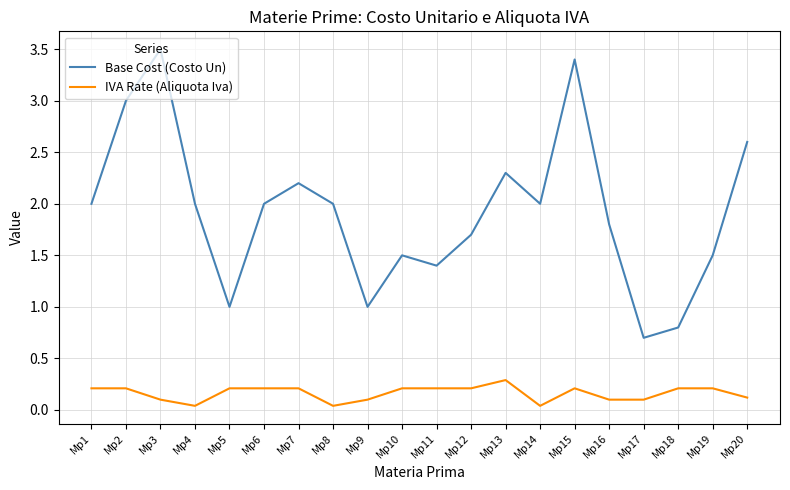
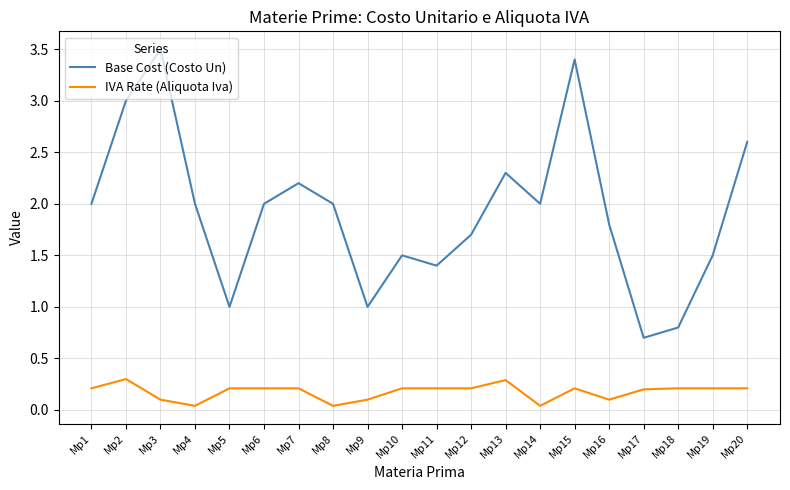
  {
    "Base Cost (Costo Un)": {
      "Mp1": 2.00,
      "Mp2": 3.00,
      "Mp4": 2.00,
      "Mp5": 1.00,
      "Mp6": 2.00,
      "Mp7": 2.20,
      "Mp8": 2.00,
      "Mp9": 1.00,
      "Mp10": 1.50,
      "Mp11": 1.40,
      "Mp12": 1.70,
      "Mp13": 2.30,
      "Mp14": 2.00,
      "Mp15": 3.40,
      "Mp16": 1.80,
      "Mp17": 0.70,
      "Mp18": 0.80,
      "Mp19": 1.50,
      "Mp20": 2.60
    },
    "IVA Rate (Aliquota Iva)": {
      "Mp1": 0.21,
-     "Mp2": 0.21,
+     "Mp2": 0.30,
      "Mp3": 0.10,
      "Mp4": 0.04,
      "Mp5": 0.21,
      "Mp6": 0.21,
      "Mp7": 0.21,
      "Mp8": 0.04,
      "Mp9": 0.10,
      "Mp10": 0.21,
      "Mp11": 0.21,
      "Mp12": 0.21,
      "Mp13": 0.29,
      "Mp14": 0.04,
      "Mp15": 0.21,
      "Mp16": 0.10,
-     "Mp17": 0.1,
+     "Mp17": 0.2,
      "Mp18": 0.21,
      "Mp19": 0.21,
-     "Mp20": 0.12
+     "Mp20": 0.21
    }
  }
